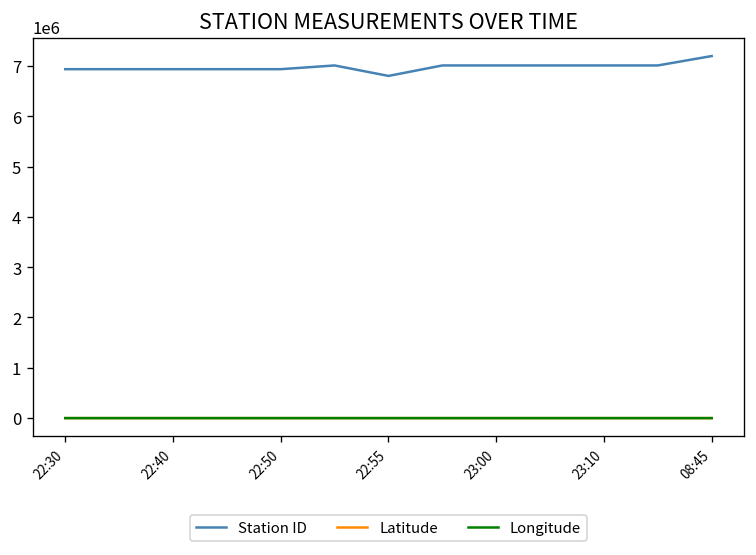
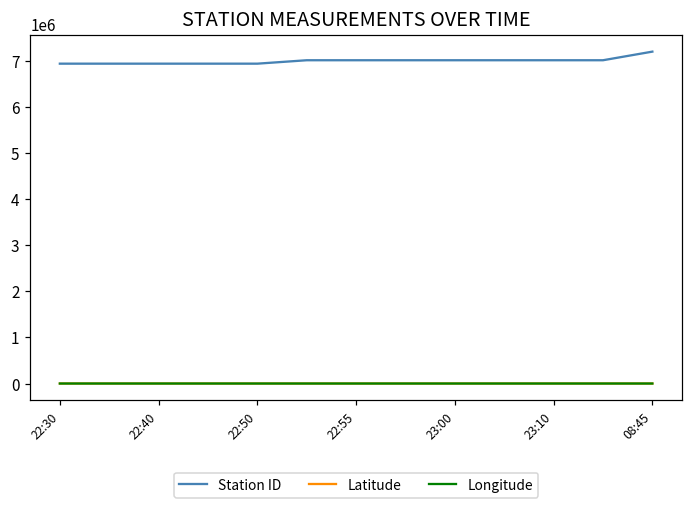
  {
    "Station ID": {
      "22:30": 6900000,
      "22:40": 6900000,
-     "22:55": 6800000,
+     "22:55": 7000000,
      "08:45": 7200000
    },
    "Longitude": {
      "22:30": 0,
      "22:40": 0,
      "22:55": 0,
      "08:45": 0
    }
  }
